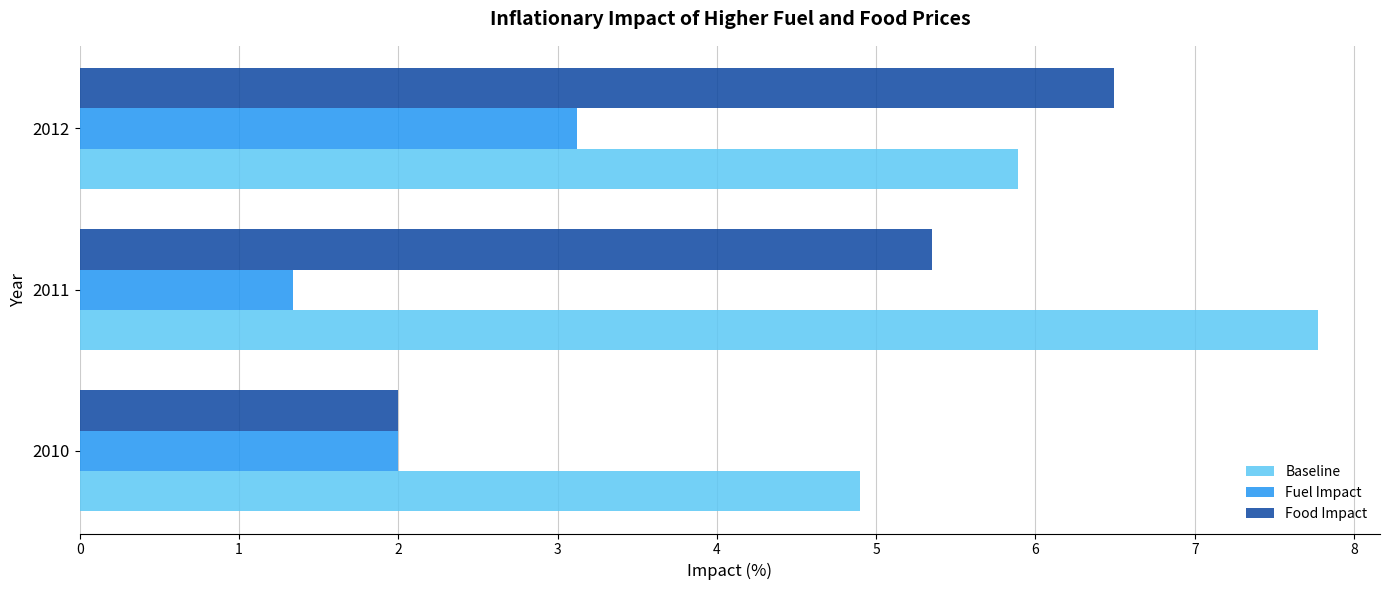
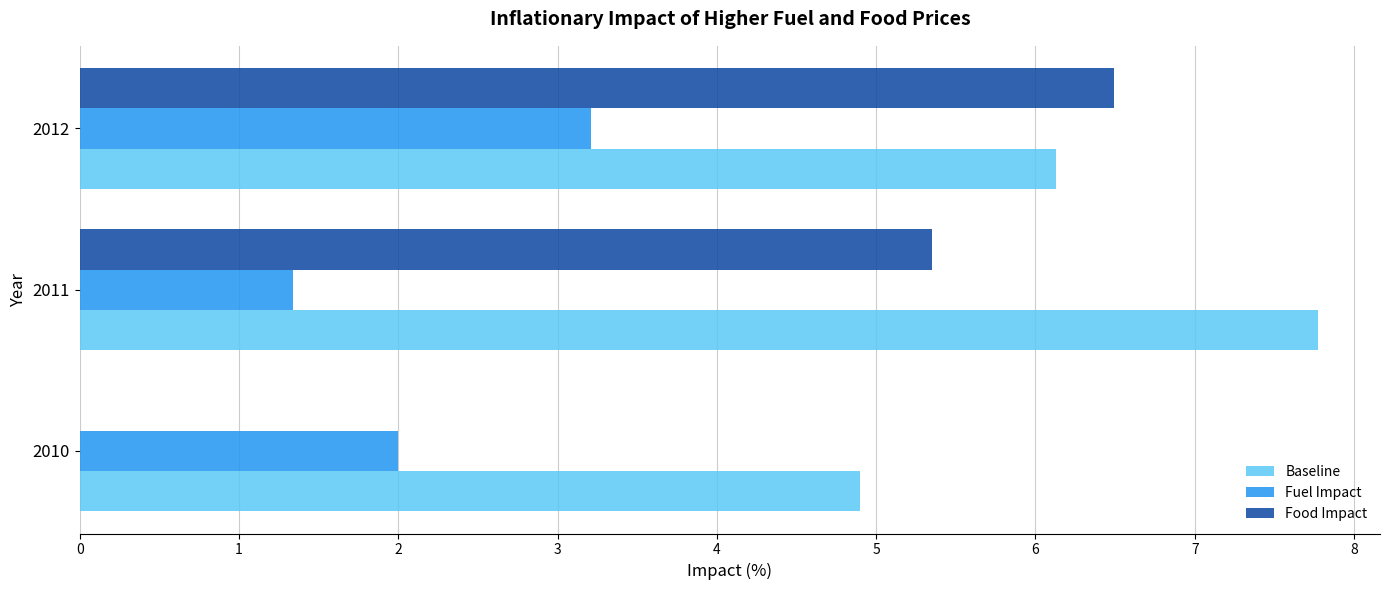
  {
    "Baseline": {
-     "2012": 5.89,
+     "2012": 6.13,
      "2011": 7.77,
      "2010": 4.90
    },
    "Fuel Impact": {
-     "2012": 3.12,
+     "2012": 3.21,
      "2011": 1.34,
      "2010": 2.00
    },
    "Food Impact": {
      "2012": 6.49,
      "2011": 5.35,
-     "2010": 2
+     "2010": 0
    }
  }
